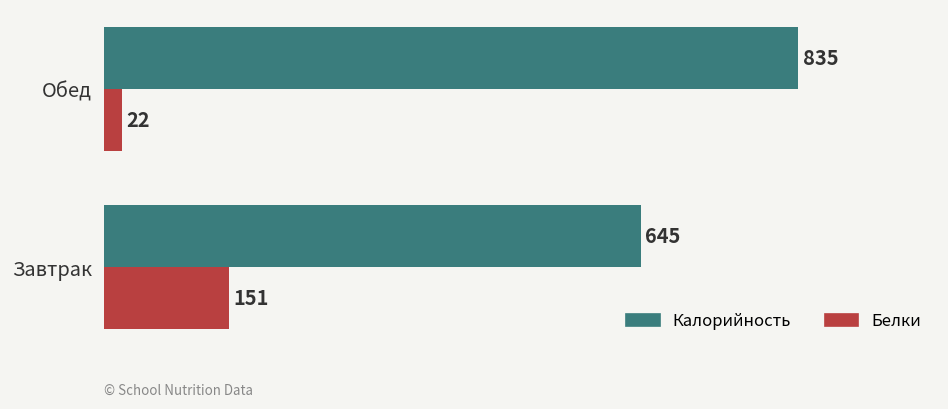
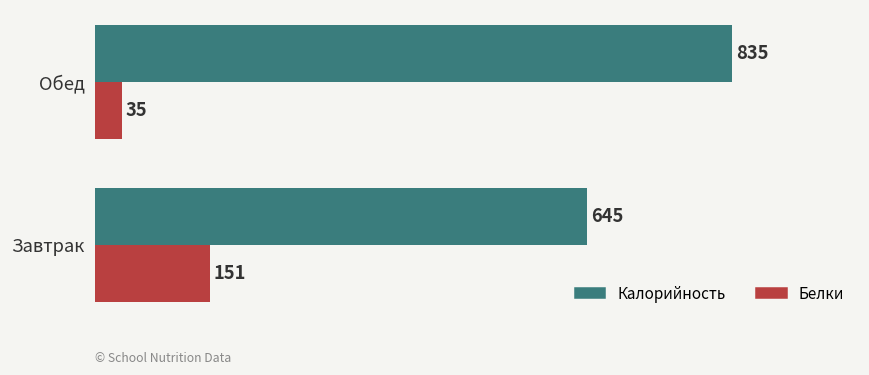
  {
    "Калорийность": {
      "Обед": 835,
      "Завтрак": 645
    },
    "Белки": {
-     "Обед": 22,
+     "Обед": 35,
      "Завтрак": 151
    }
  }
